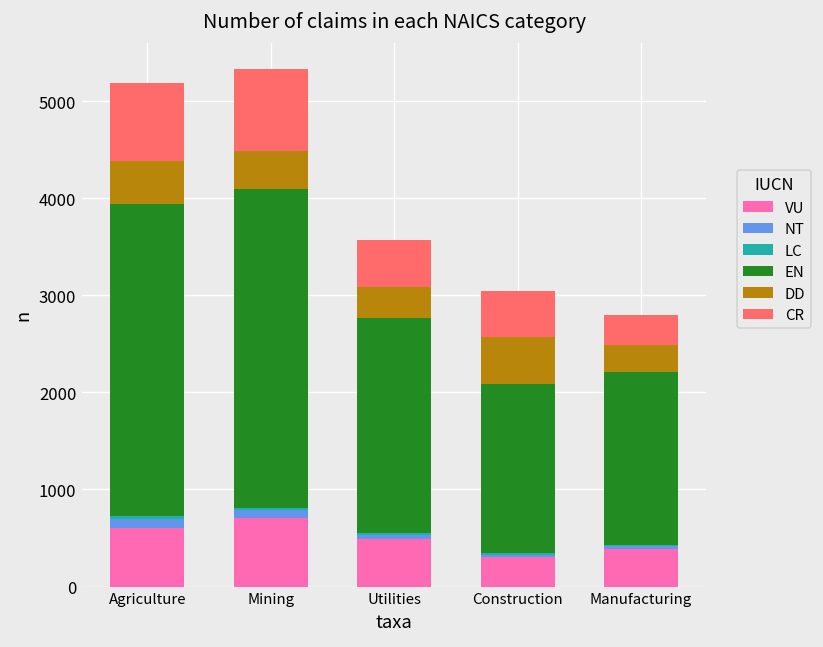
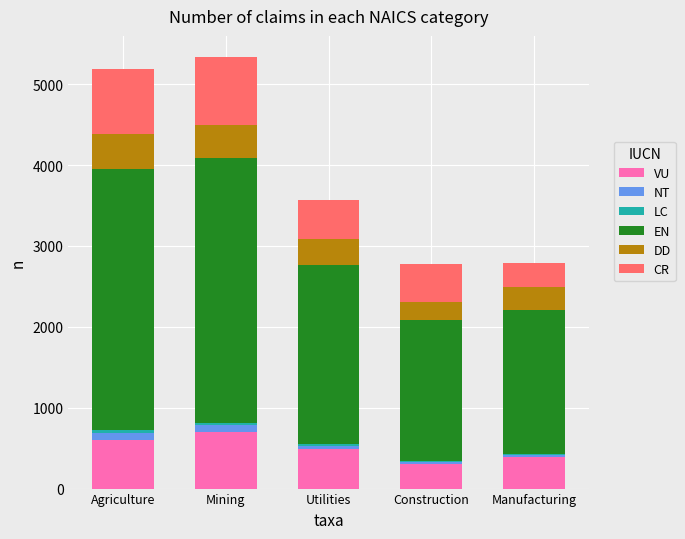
  {
    "VU": {
      "Agriculture": 600,
      "Mining": 700,
      "Utilities": 500,
      "Construction": 300,
      "Manufacturing": 400
    },
    "NT": {
      "Agriculture": 100,
      "Mining": 100,
      "Utilities": 0
    },
    "EN": {
      "Agriculture": 3200,
      "Mining": 3300,
      "Utilities": 2200,
      "Construction": 1700,
      "Manufacturing": 1800
    },
    "DD": {
      "Agriculture": 400,
      "Mining": 400,
      "Utilities": 300,
-     "Construction": 500,
+     "Construction": 200,
      "Manufacturing": 300
    },
    "CR": {
      "Agriculture": 800,
      "Mining": 800,
      "Utilities": 500,
      "Construction": 500,
      "Manufacturing": 300
    }
  }
